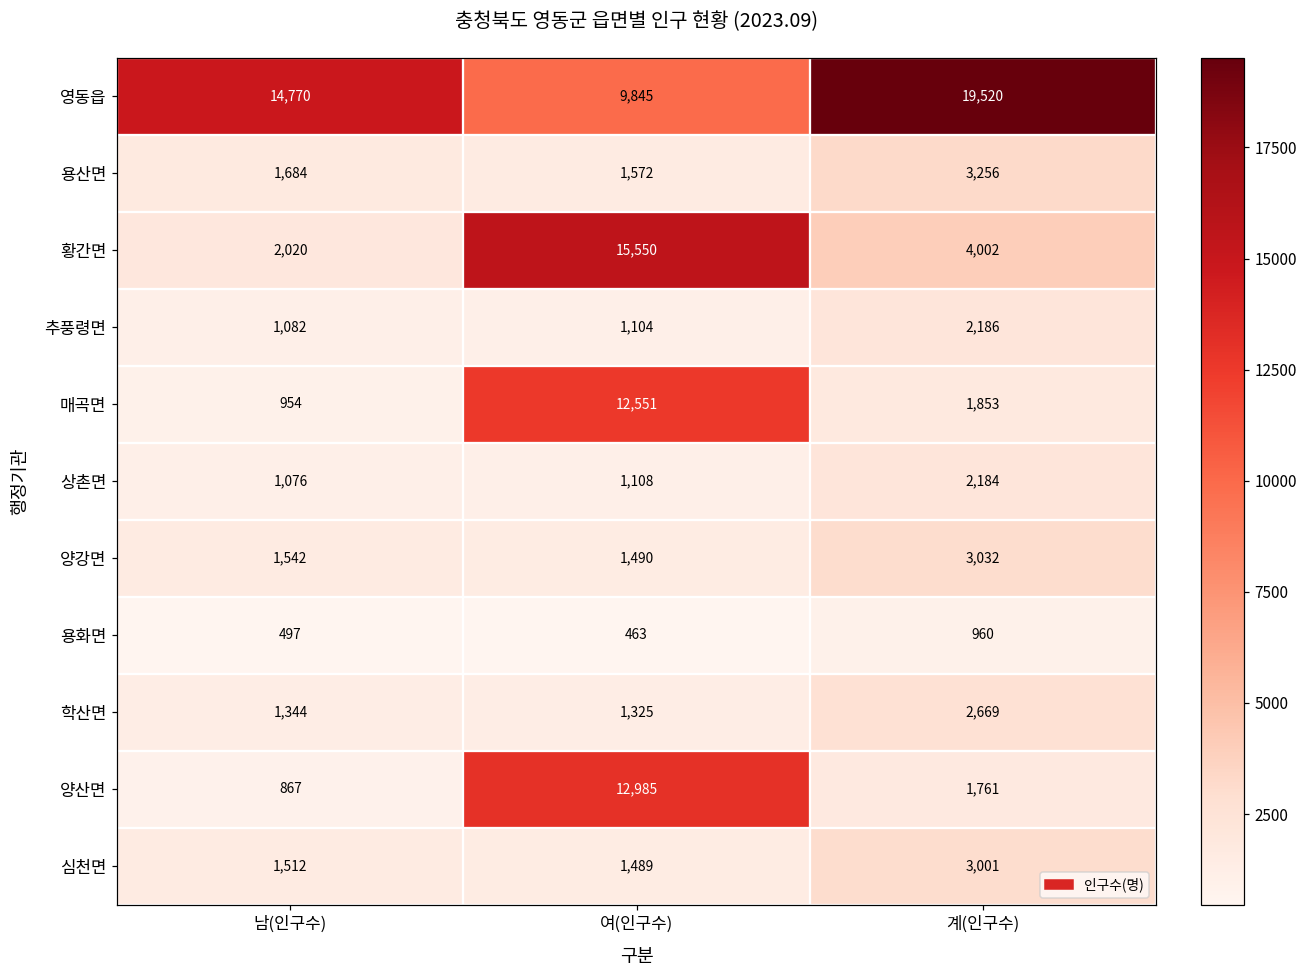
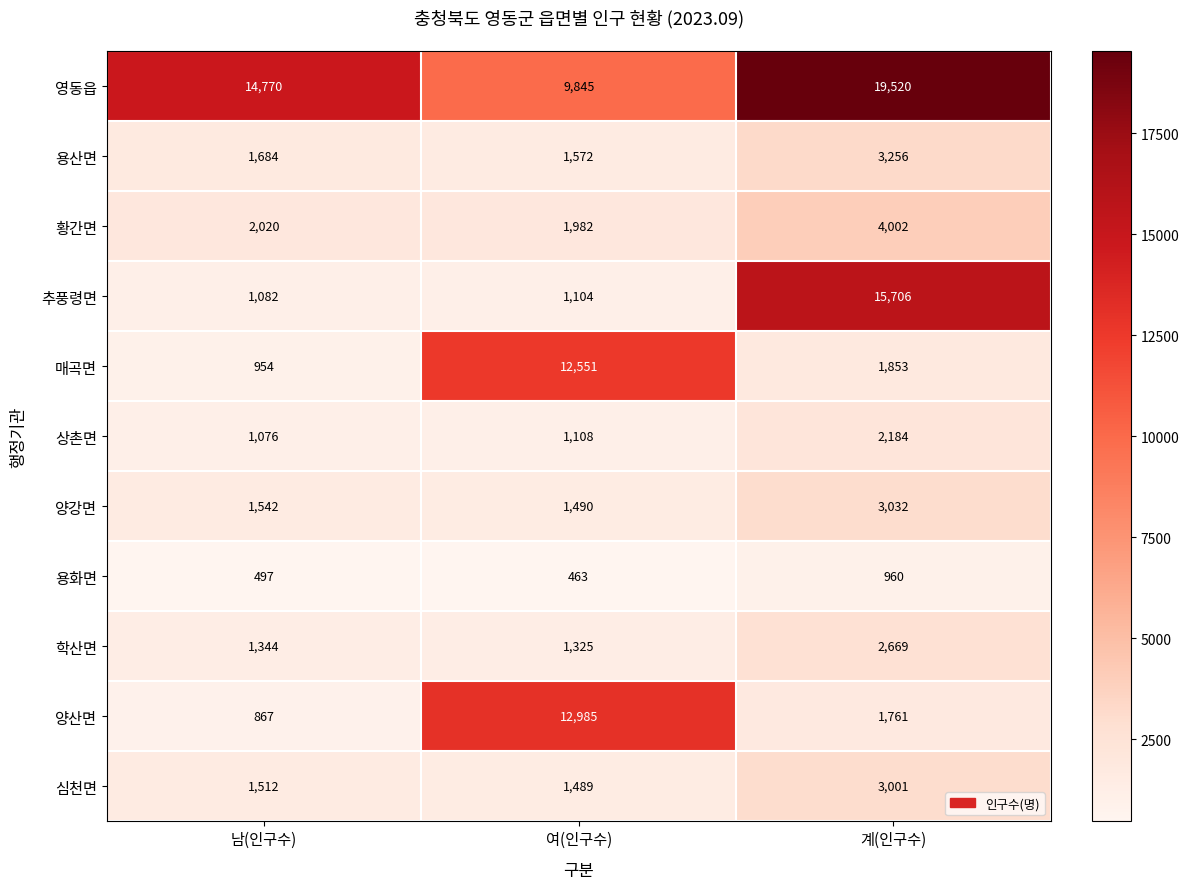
  {
    "영동읍": {
      "남(인구수)": "14,770",
      "여(인구수)": "9,845",
      "계(인구수)": "19,520"
    },
    "용산면": {
      "남(인구수)": "1,684",
      "여(인구수)": "1,572",
      "계(인구수)": "3,256"
    },
    "황간면": {
      "남(인구수)": "2,020",
-     "여(인구수)": "15,550",
+     "여(인구수)": "1,982",
      "계(인구수)": "4,002"
    },
    "추풍령면": {
      "남(인구수)": "1,082",
      "여(인구수)": "1,104",
-     "계(인구수)": "2,186"
+     "계(인구수)": "15,706"
    },
    "매곡면": {
      "남(인구수)": "954",
      "여(인구수)": "12,551",
      "계(인구수)": "1,853"
    },
    "상촌면": {
      "남(인구수)": "1,076",
      "여(인구수)": "1,108",
      "계(인구수)": "2,184"
    },
    "양강면": {
      "남(인구수)": "1,542",
      "여(인구수)": "1,490",
      "계(인구수)": "3,032"
    },
    "용화면": {
      "남(인구수)": "497",
      "여(인구수)": "463",
      "계(인구수)": "960"
    },
    "학산면": {
      "남(인구수)": "1,344",
      "여(인구수)": "1,325",
      "계(인구수)": "2,669"
    },
    "양산면": {
      "남(인구수)": "867",
      "여(인구수)": "12,985",
      "계(인구수)": "1,761"
    },
    "심천면": {
      "남(인구수)": "1,512",
      "여(인구수)": "1,489",
      "계(인구수)": "3,001"
    }
  }
